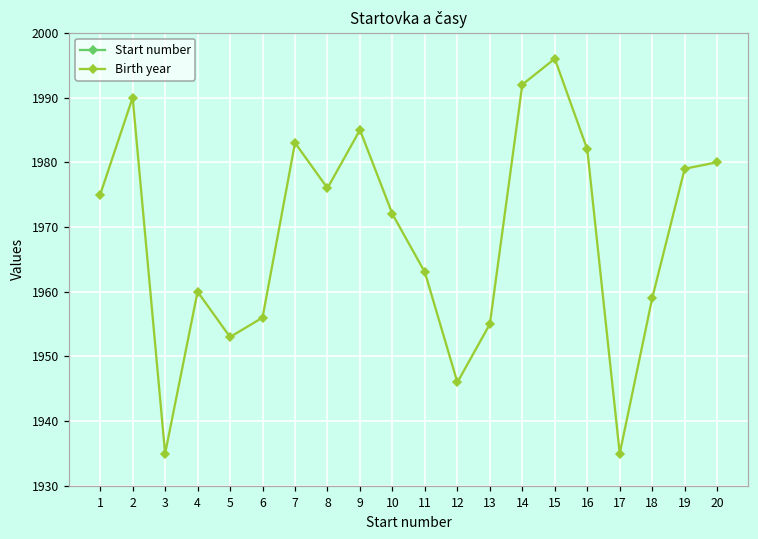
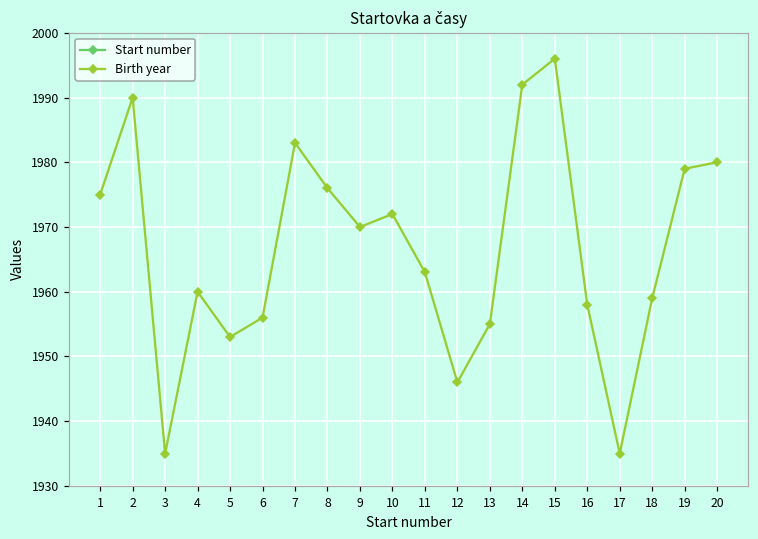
  {
    "Birth year": {
      "1": 1975,
      "2": 1990,
      "3": 1935,
      "4": 1960,
      "5": 1953,
      "6": 1956,
      "7": 1983,
      "8": 1976,
-     "9": 1985,
+     "9": 1970,
      "10": 1972,
      "11": 1963,
      "12": 1946,
      "13": 1955,
      "14": 1992,
      "15": 1996,
-     "16": 1982,
+     "16": 1958,
      "17": 1935,
      "18": 1959,
      "19": 1979,
      "20": 1980
    }
  }
